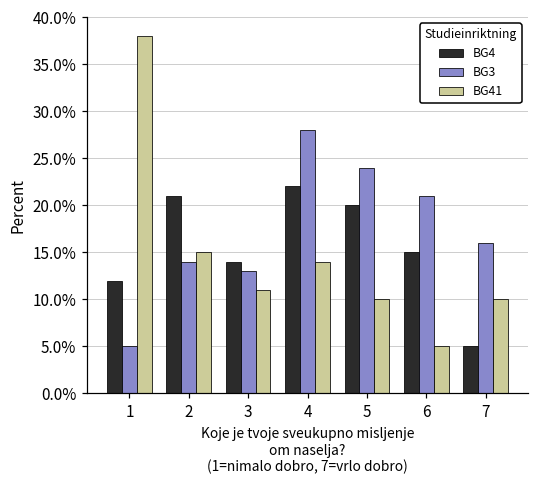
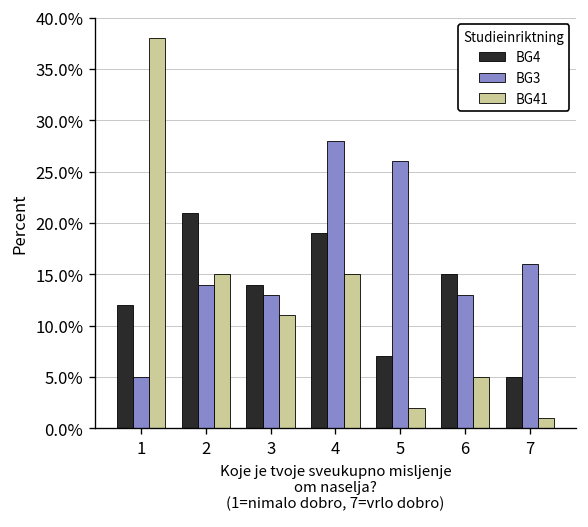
  {
    "BG4": {
      "1": "12%",
      "2": "21%",
      "3": "14%",
-     "4": "22%",
-     "5": "20%",
+     "4": "19%",
+     "5": "7%",
      "6": "15%",
      "7": "5%"
    },
    "BG3": {
      "1": "5%",
      "2": "14%",
      "3": "13%",
      "4": "28%",
-     "5": "24%",
-     "6": "21%",
+     "5": "26%",
+     "6": "13%",
      "7": "16%"
    },
    "BG41": {
      "1": "38%",
      "2": "15%",
      "3": "11%",
-     "4": "14%",
-     "5": "10%",
+     "4": "15%",
+     "5": "2%",
      "6": "5%",
-     "7": "10%"
+     "7": "1%"
    }
  }
